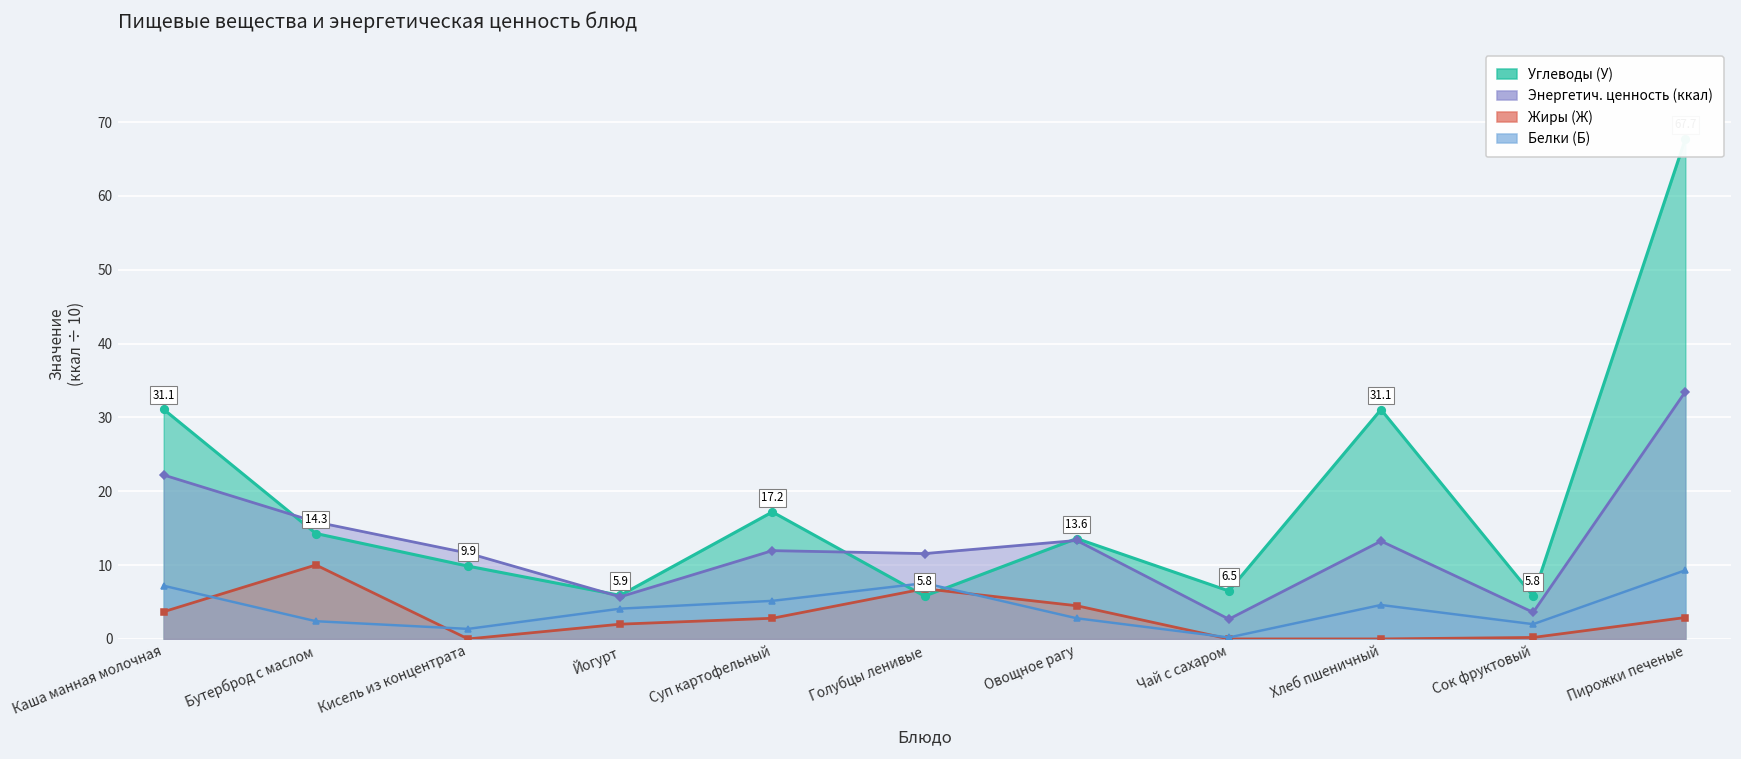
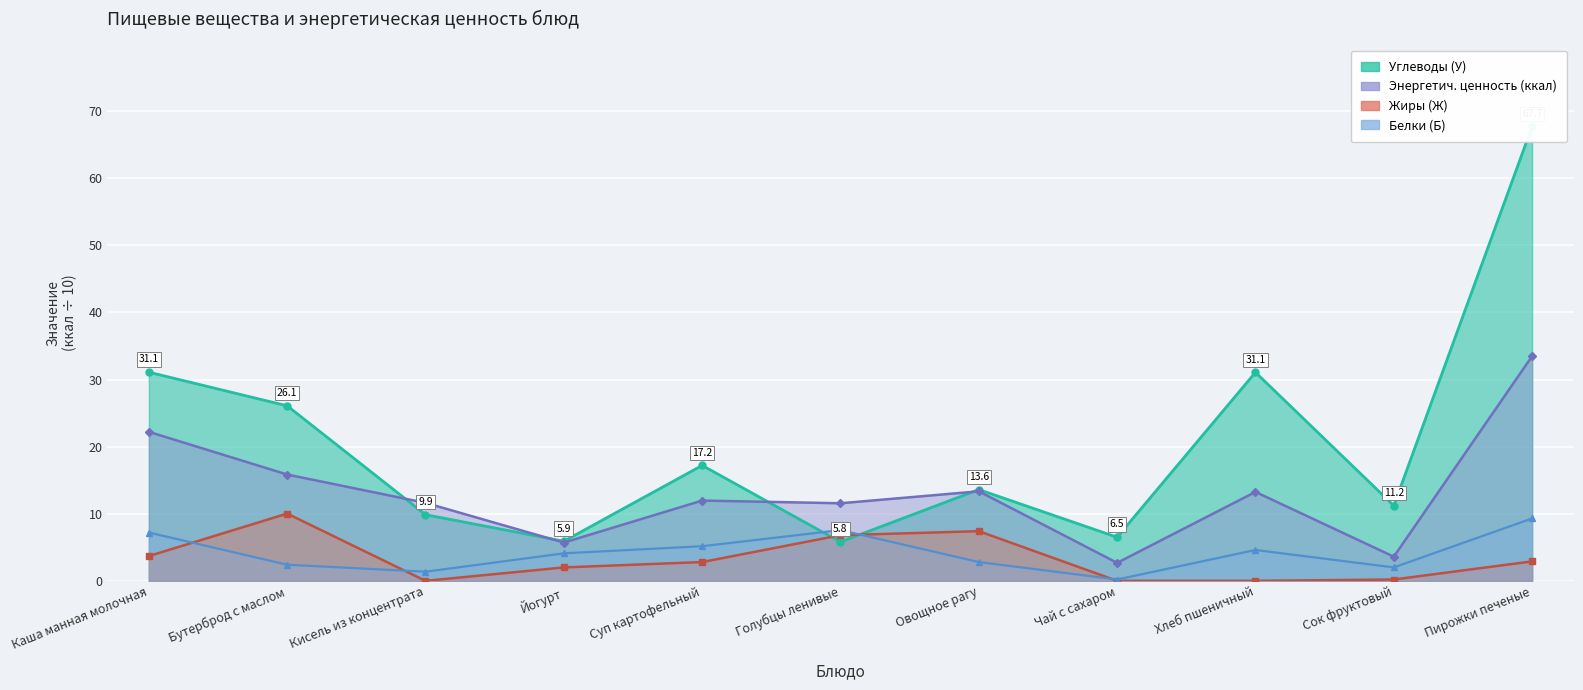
  {
    "Углеводы (У)": {
-     "Бутерброд с маслом": 14.3,
-     "Сок фруктовый": 5.8
+     "Бутерброд с маслом": 26.1,
+     "Сок фруктовый": 11.2
    },
    "Жиры (Ж)": {
      "Каша манная молочная": 4,
      "Бутерброд с маслом": 10,
      "Кисель из концентрата": 0,
      "Йогурт": 2,
      "Суп картофельный": 3,
-     "Овощное рагу": 5,
+     "Овощное рагу": 7,
      "Хлеб пшеничный": 0,
      "Сок фруктовый": 0,
      "Пирожки печеные": 3
    }
  }
